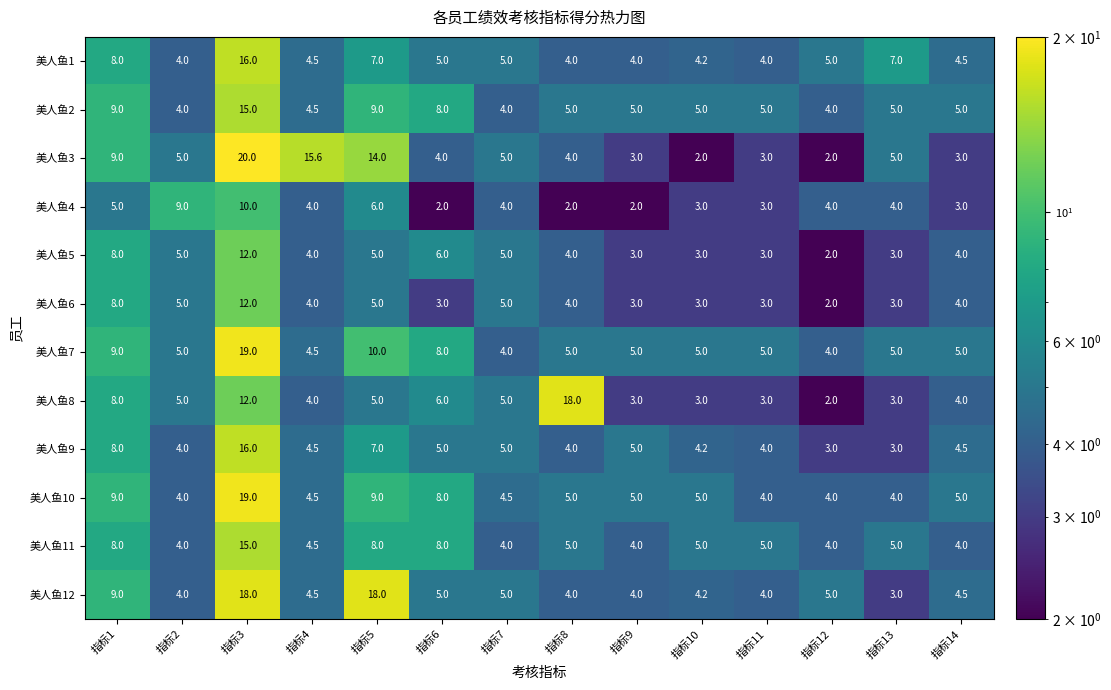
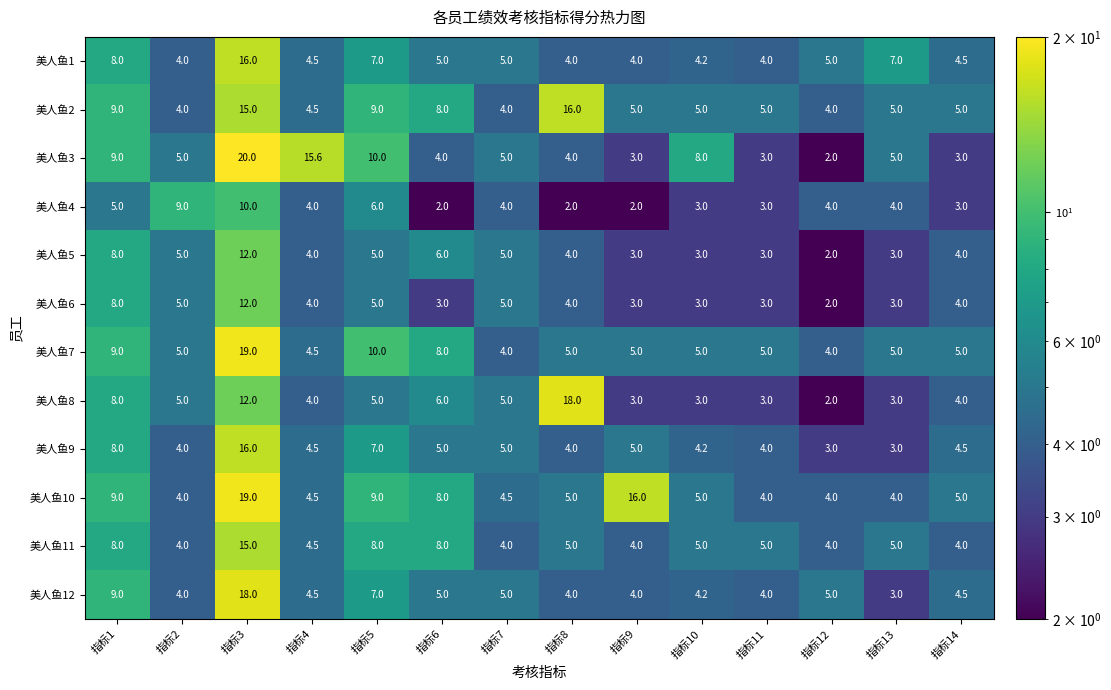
  {
    "美人鱼1": {
      "指标1": 8.0,
      "指标2": 4.0,
      "指标3": 16.0,
      "指标4": 4.5,
      "指标5": 7.0,
      "指标6": 5.0,
      "指标7": 5.0,
      "指标8": 4.0,
      "指标9": 4.0,
      "指标10": 4.2,
      "指标11": 4.0,
      "指标12": 5.0,
      "指标13": 7.0,
      "指标14": 4.5
    },
    "美人鱼2": {
      "指标1": 9.0,
      "指标2": 4.0,
      "指标3": 15.0,
      "指标4": 4.5,
      "指标5": 9.0,
      "指标6": 8.0,
      "指标7": 4.0,
-     "指标8": 5.0,
+     "指标8": 16.0,
      "指标9": 5.0,
      "指标10": 5.0,
      "指标11": 5.0,
      "指标12": 4.0,
      "指标13": 5.0,
      "指标14": 5.0
    },
    "美人鱼3": {
      "指标1": 9.0,
      "指标2": 5.0,
      "指标3": 20.0,
      "指标4": 15.6,
-     "指标5": 14.0,
+     "指标5": 10.0,
      "指标6": 4.0,
      "指标7": 5.0,
      "指标8": 4.0,
      "指标9": 3.0,
-     "指标10": 2.0,
+     "指标10": 8.0,
      "指标11": 3.0,
      "指标12": 2.0,
      "指标13": 5.0,
      "指标14": 3.0
    },
    "美人鱼4": {
      "指标1": 5.0,
      "指标2": 9.0,
      "指标3": 10.0,
      "指标4": 4.0,
      "指标5": 6.0,
      "指标6": 2.0,
      "指标7": 4.0,
      "指标8": 2.0,
      "指标9": 2.0,
      "指标10": 3.0,
      "指标11": 3.0,
      "指标12": 4.0,
      "指标13": 4.0,
      "指标14": 3.0
    },
    "美人鱼5": {
      "指标1": 8.0,
      "指标2": 5.0,
      "指标3": 12.0,
      "指标4": 4.0,
      "指标5": 5.0,
      "指标6": 6.0,
      "指标7": 5.0,
      "指标8": 4.0,
      "指标9": 3.0,
      "指标10": 3.0,
      "指标11": 3.0,
      "指标12": 2.0,
      "指标13": 3.0,
      "指标14": 4.0
    },
    "美人鱼6": {
      "指标1": 8.0,
      "指标2": 5.0,
      "指标3": 12.0,
      "指标4": 4.0,
      "指标5": 5.0,
      "指标6": 3.0,
      "指标7": 5.0,
      "指标8": 4.0,
      "指标9": 3.0,
      "指标10": 3.0,
      "指标11": 3.0,
      "指标12": 2.0,
      "指标13": 3.0,
      "指标14": 4.0
    },
    "美人鱼7": {
      "指标1": 9.0,
      "指标2": 5.0,
      "指标3": 19.0,
      "指标4": 4.5,
      "指标5": 10.0,
      "指标6": 8.0,
      "指标7": 4.0,
      "指标8": 5.0,
      "指标9": 5.0,
      "指标10": 5.0,
      "指标11": 5.0,
      "指标12": 4.0,
      "指标13": 5.0,
      "指标14": 5.0
    },
    "美人鱼8": {
      "指标1": 8.0,
      "指标2": 5.0,
      "指标3": 12.0,
      "指标4": 4.0,
      "指标5": 5.0,
      "指标6": 6.0,
      "指标7": 5.0,
      "指标8": 18.0,
      "指标9": 3.0,
      "指标10": 3.0,
      "指标11": 3.0,
      "指标12": 2.0,
      "指标13": 3.0,
      "指标14": 4.0
    },
    "美人鱼9": {
      "指标1": 8.0,
      "指标2": 4.0,
      "指标3": 16.0,
      "指标4": 4.5,
      "指标5": 7.0,
      "指标6": 5.0,
      "指标7": 5.0,
      "指标8": 4.0,
      "指标9": 5.0,
      "指标10": 4.2,
      "指标11": 4.0,
      "指标12": 3.0,
      "指标13": 3.0,
      "指标14": 4.5
    },
    "美人鱼10": {
      "指标1": 9.0,
      "指标2": 4.0,
      "指标3": 19.0,
      "指标4": 4.5,
      "指标5": 9.0,
      "指标6": 8.0,
      "指标7": 4.5,
      "指标8": 5.0,
-     "指标9": 5.0,
+     "指标9": 16.0,
      "指标10": 5.0,
      "指标11": 4.0,
      "指标12": 4.0,
      "指标13": 4.0,
      "指标14": 5.0
    },
    "美人鱼11": {
      "指标1": 8.0,
      "指标2": 4.0,
      "指标3": 15.0,
      "指标4": 4.5,
      "指标5": 8.0,
      "指标6": 8.0,
      "指标7": 4.0,
      "指标8": 5.0,
      "指标9": 4.0,
      "指标10": 5.0,
      "指标11": 5.0,
      "指标12": 4.0,
      "指标13": 5.0,
      "指标14": 4.0
    },
    "美人鱼12": {
      "指标1": 9.0,
      "指标2": 4.0,
      "指标3": 18.0,
      "指标4": 4.5,
-     "指标5": 18.0,
+     "指标5": 7.0,
      "指标6": 5.0,
      "指标7": 5.0,
      "指标8": 4.0,
      "指标9": 4.0,
      "指标10": 4.2,
      "指标11": 4.0,
      "指标12": 5.0,
      "指标13": 3.0,
      "指标14": 4.5
    }
  }
